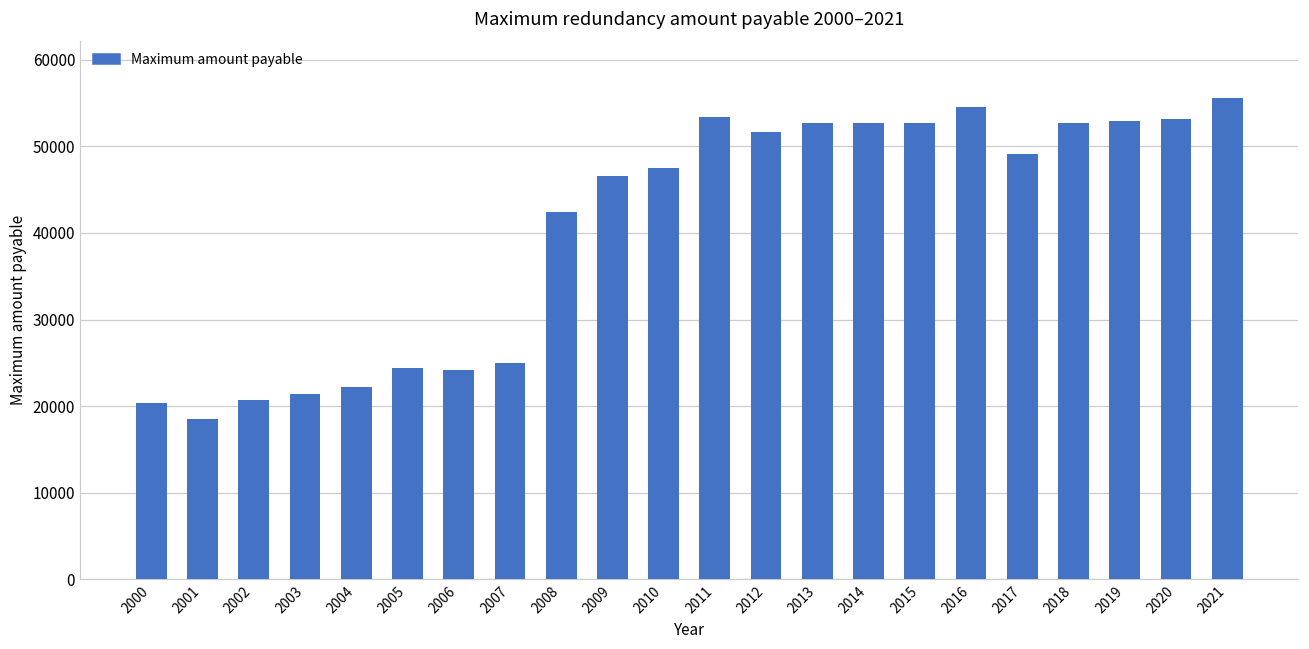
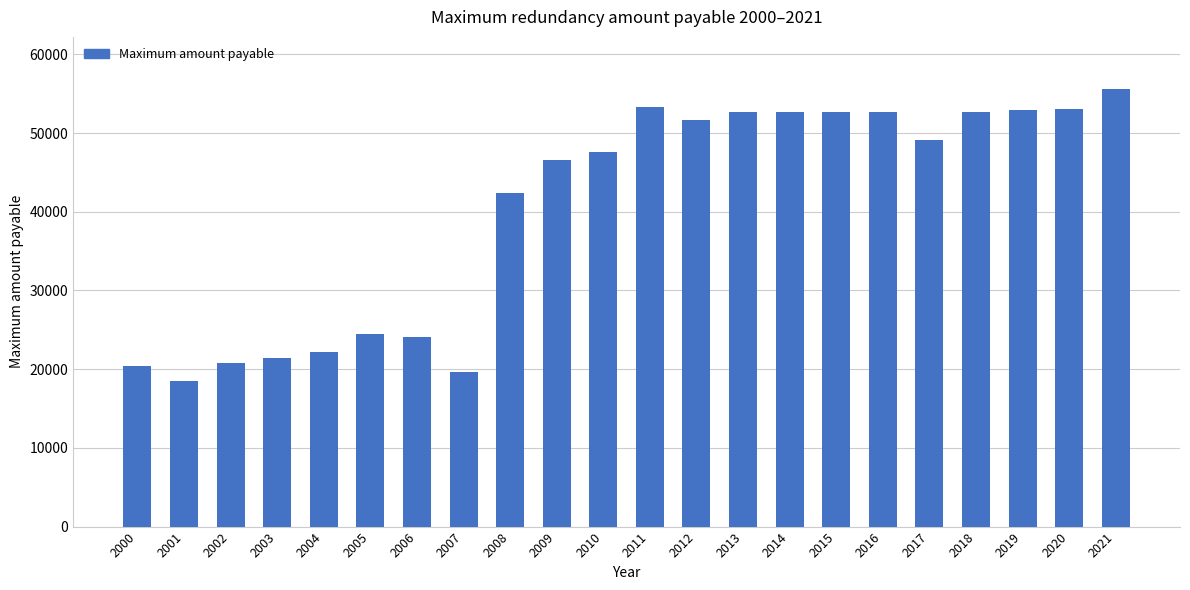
  {
    "2000": 20000,
    "2001": 19000,
    "2002": 21000,
    "2003": 21000,
    "2004": 22000,
    "2005": 24000,
    "2006": 24000,
-   "2007": 25000,
+   "2007": 20000,
    "2008": 42000,
    "2009": 47000,
    "2010": 48000,
    "2011": 53000,
    "2012": 52000,
    "2013": 53000,
    "2014": 53000,
    "2015": 53000,
-   "2016": 55000,
+   "2016": 53000,
    "2017": 49000,
    "2018": 53000,
    "2019": 53000,
    "2020": 53000,
    "2021": 56000
  }
